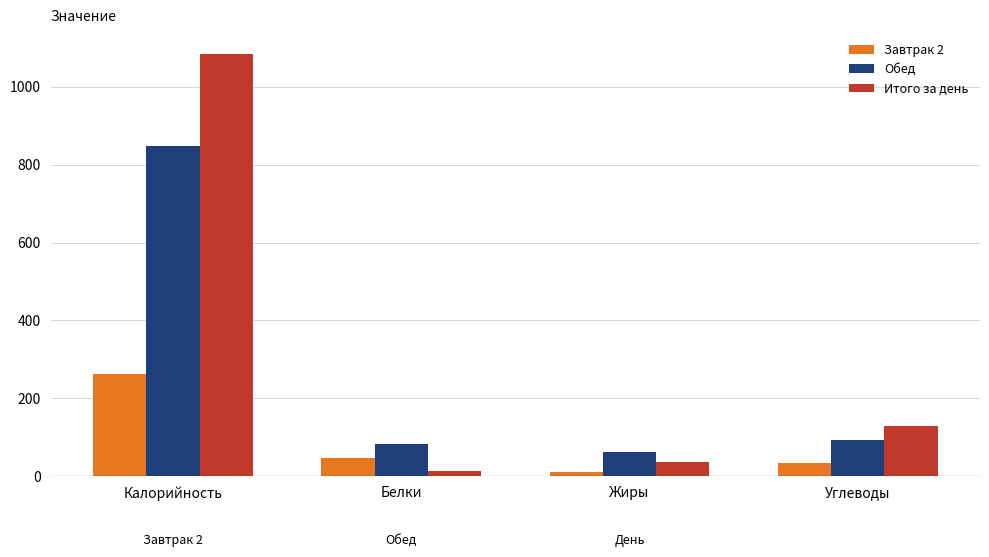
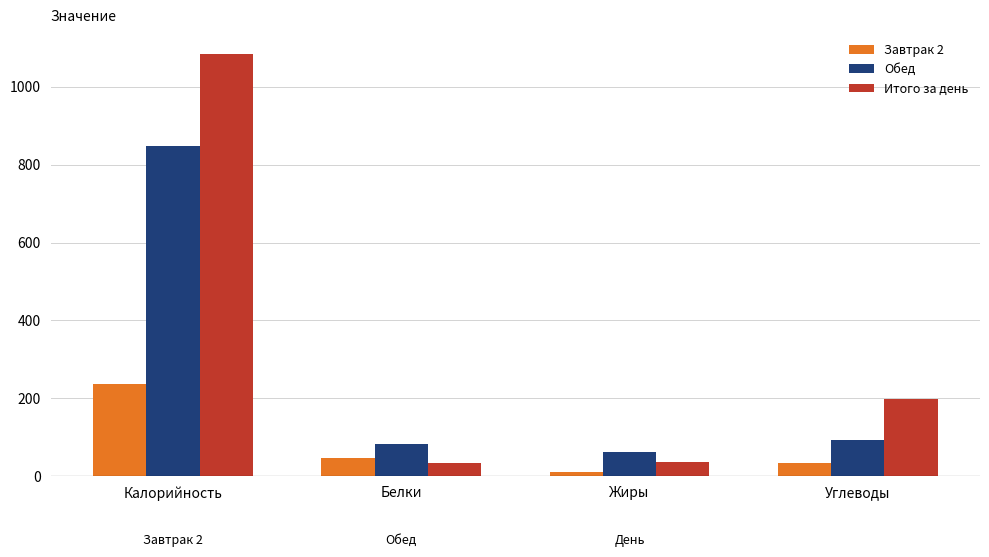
  {
    "Завтрак 2": {
-     "Калорийность": 260,
+     "Калорийность": 240,
      "Белки": 50,
      "Жиры": 10,
      "Углеводы": 30
    },
    "Обед": {
      "Калорийность": 850,
      "Белки": 80,
      "Жиры": 60,
      "Углеводы": 90
    },
    "Итого за день": {
      "Калорийность": 1080,
-     "Белки": 10,
+     "Белки": 40,
      "Жиры": 40,
-     "Углеводы": 130
+     "Углеводы": 200
    }
  }
